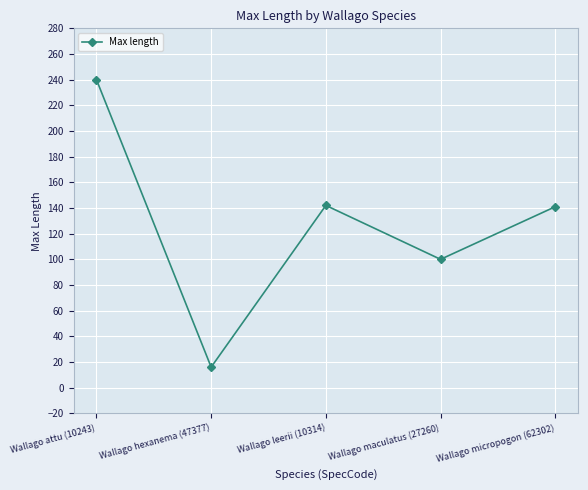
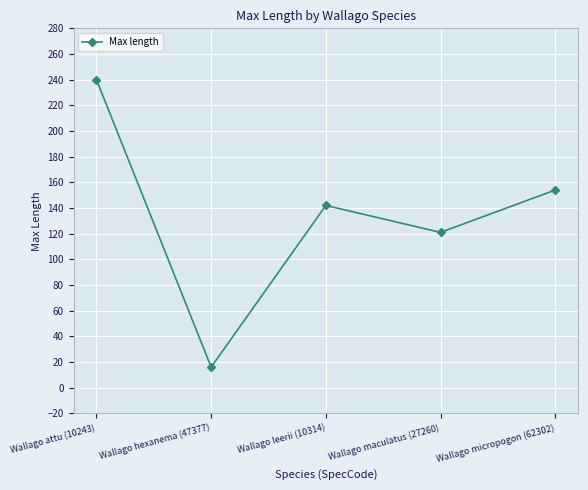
  {
    "Wallago attu (10243)": 240,
    "Wallago hexanema (47377)": 16,
    "Wallago leerii (10314)": 142,
-   "Wallago maculatus (27260)": 100,
-   "Wallago micropogon (62302)": 141
+   "Wallago maculatus (27260)": 121,
+   "Wallago micropogon (62302)": 154
  }
